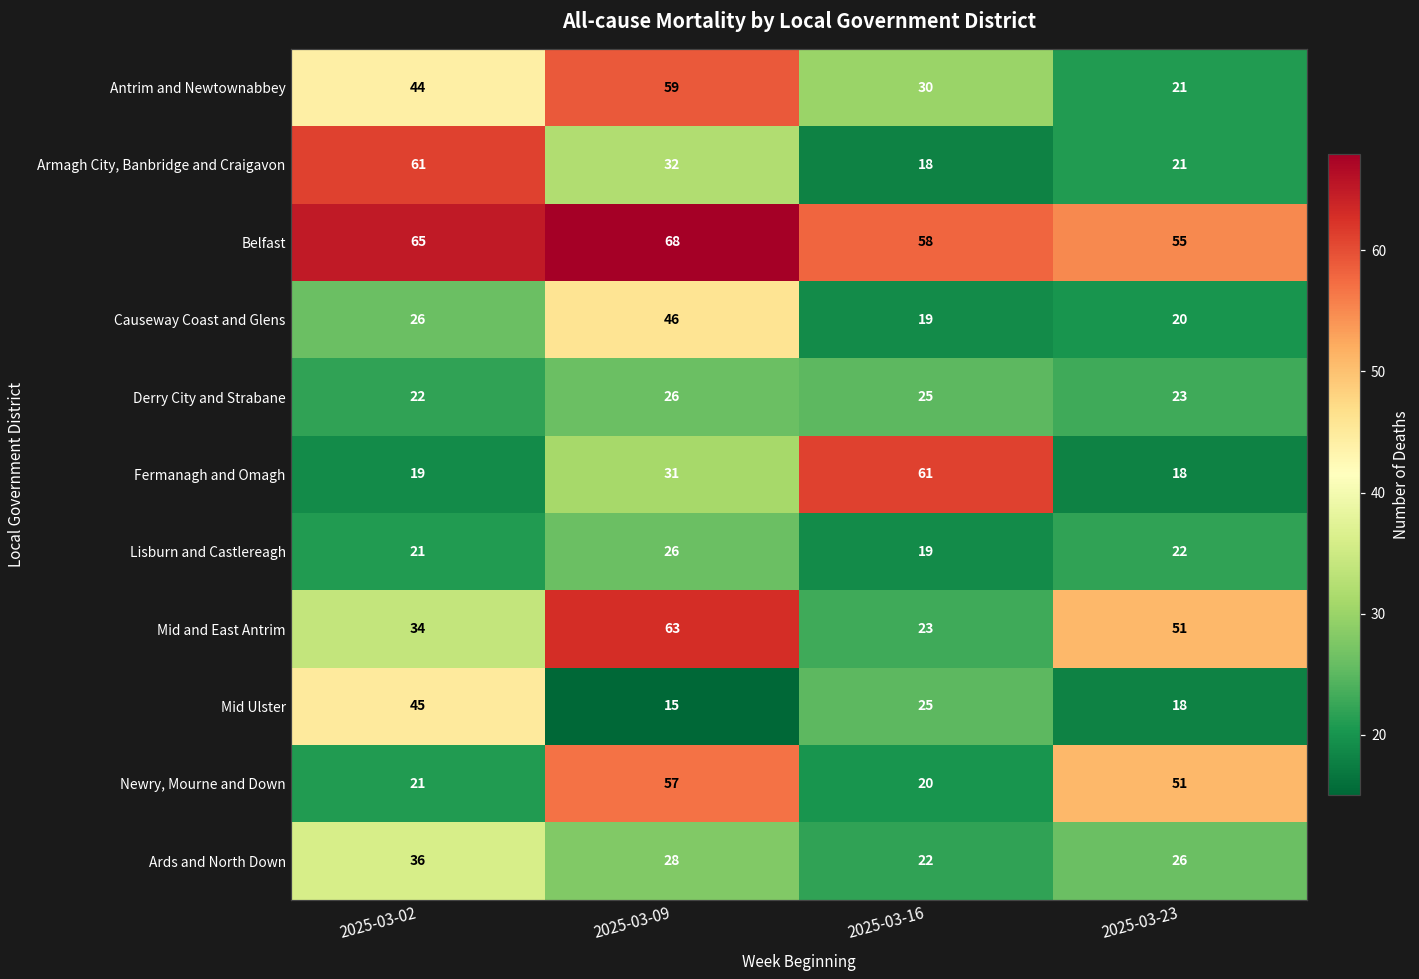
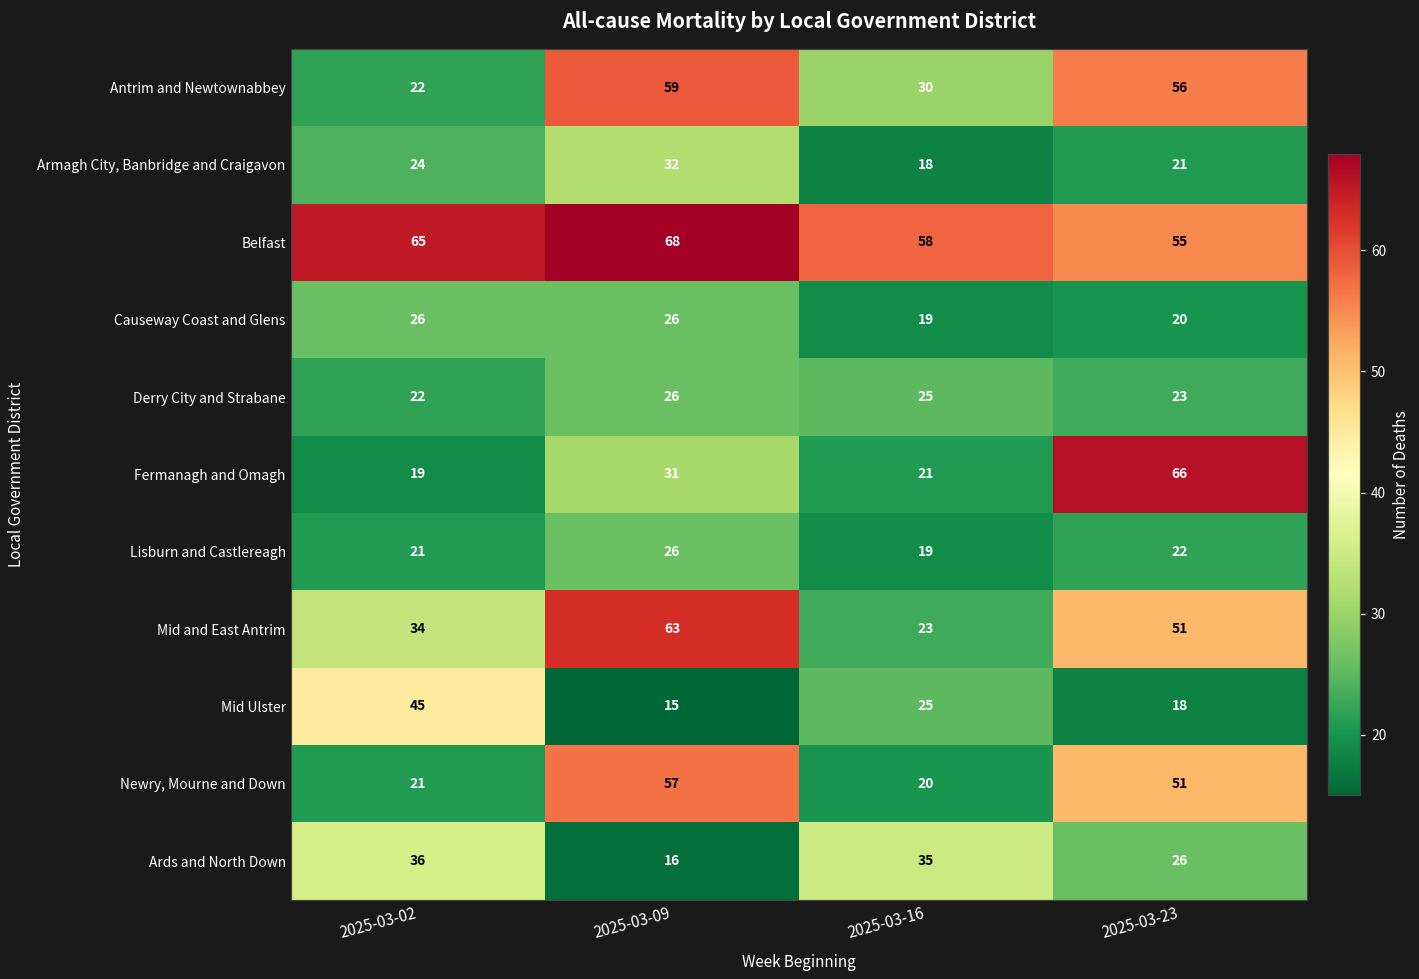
  {
    "Antrim and Newtownabbey": {
-     "2025-03-02": 44,
+     "2025-03-02": 22,
      "2025-03-09": 59,
      "2025-03-16": 30,
-     "2025-03-23": 21
+     "2025-03-23": 56
    },
    "Armagh City, Banbridge and Craigavon": {
-     "2025-03-02": 61,
+     "2025-03-02": 24,
      "2025-03-09": 32,
      "2025-03-16": 18,
      "2025-03-23": 21
    },
    "Belfast": {
      "2025-03-02": 65,
      "2025-03-09": 68,
      "2025-03-16": 58,
      "2025-03-23": 55
    },
    "Causeway Coast and Glens": {
      "2025-03-02": 26,
-     "2025-03-09": 46,
+     "2025-03-09": 26,
      "2025-03-16": 19,
      "2025-03-23": 20
    },
    "Derry City and Strabane": {
      "2025-03-02": 22,
      "2025-03-09": 26,
      "2025-03-16": 25,
      "2025-03-23": 23
    },
    "Fermanagh and Omagh": {
      "2025-03-02": 19,
      "2025-03-09": 31,
-     "2025-03-16": 61,
-     "2025-03-23": 18
+     "2025-03-16": 21,
+     "2025-03-23": 66
    },
    "Lisburn and Castlereagh": {
      "2025-03-02": 21,
      "2025-03-09": 26,
      "2025-03-16": 19,
      "2025-03-23": 22
    },
    "Mid and East Antrim": {
      "2025-03-02": 34,
      "2025-03-09": 63,
      "2025-03-16": 23,
      "2025-03-23": 51
    },
    "Mid Ulster": {
      "2025-03-02": 45,
      "2025-03-09": 15,
      "2025-03-16": 25,
      "2025-03-23": 18
    },
    "Newry, Mourne and Down": {
      "2025-03-02": 21,
      "2025-03-09": 57,
      "2025-03-16": 20,
      "2025-03-23": 51
    },
    "Ards and North Down": {
      "2025-03-02": 36,
-     "2025-03-09": 28,
-     "2025-03-16": 22,
+     "2025-03-09": 16,
+     "2025-03-16": 35,
      "2025-03-23": 26
    }
  }
